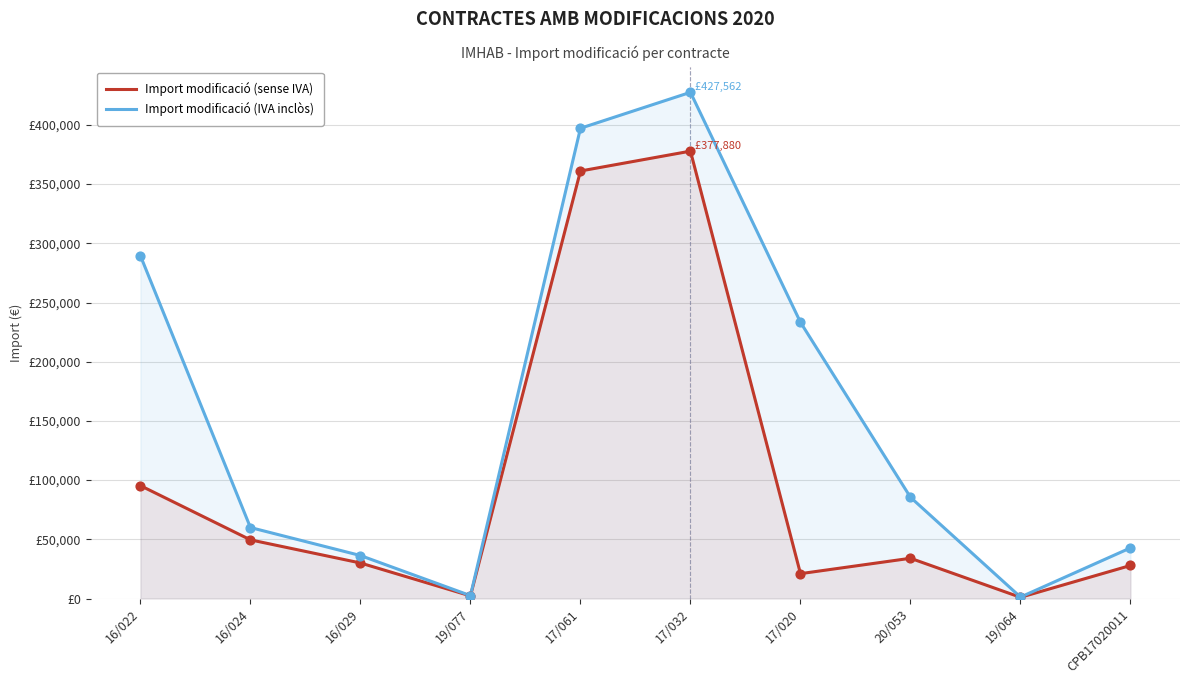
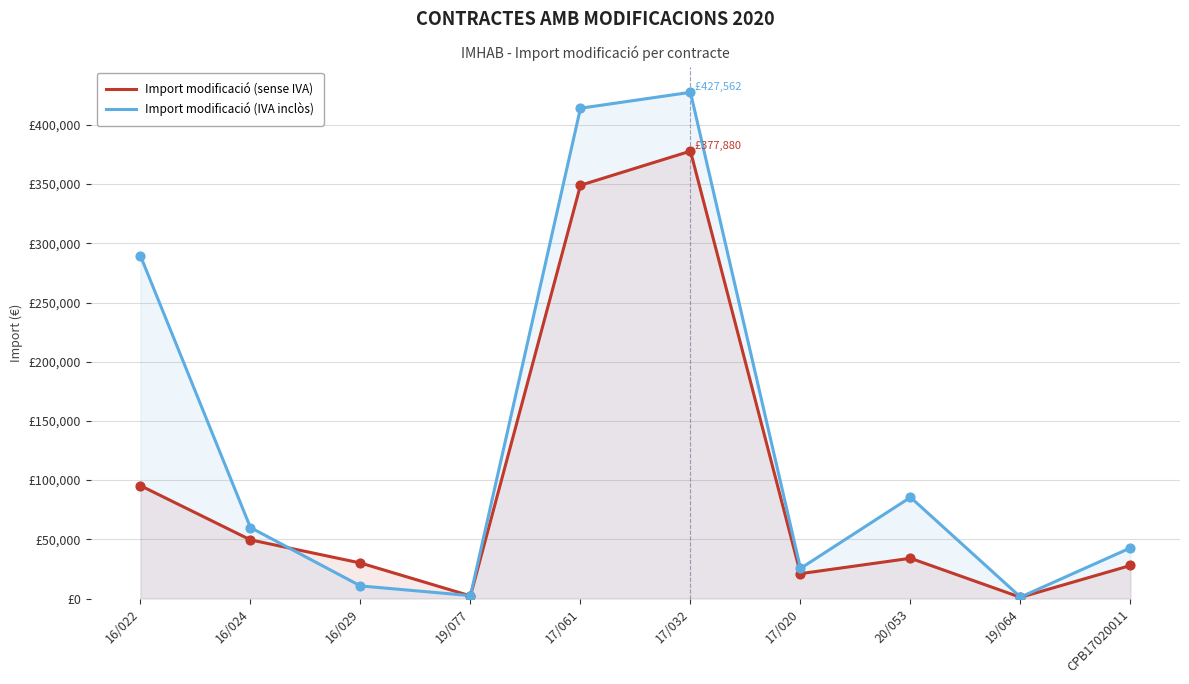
  {
    "Import modificació (sense IVA)": {
      "16/022": "£95,000",
      "16/024": "£50,000",
      "16/029": "£30,000",
-     "17/061": "£361,000",
+     "17/061": "£349,000",
      "17/020": "£21,000",
      "20/053": "£34,000",
      "CPB17020011": "£28,000"
    },
    "Import modificació (IVA inclòs)": {
      "16/022": "£290,000",
      "16/024": "£60,000",
-     "16/029": "£36,000",
-     "17/061": "£397,000",
-     "17/020": "£233,000",
+     "16/029": "£11,000",
+     "17/061": "£414,000",
+     "17/020": "£25,000",
      "20/053": "£86,000",
      "CPB17020011": "£43,000"
    }
  }
